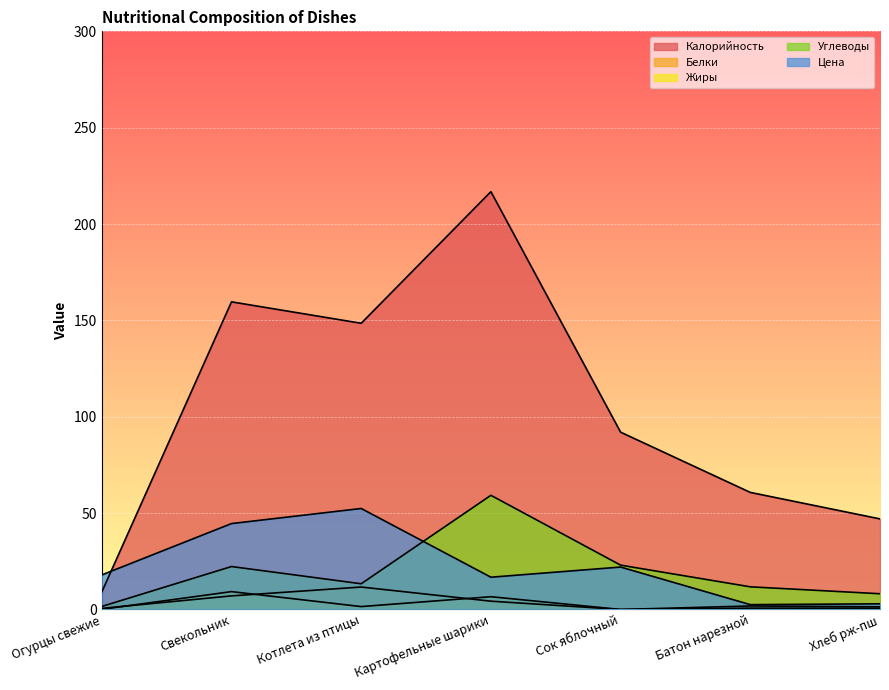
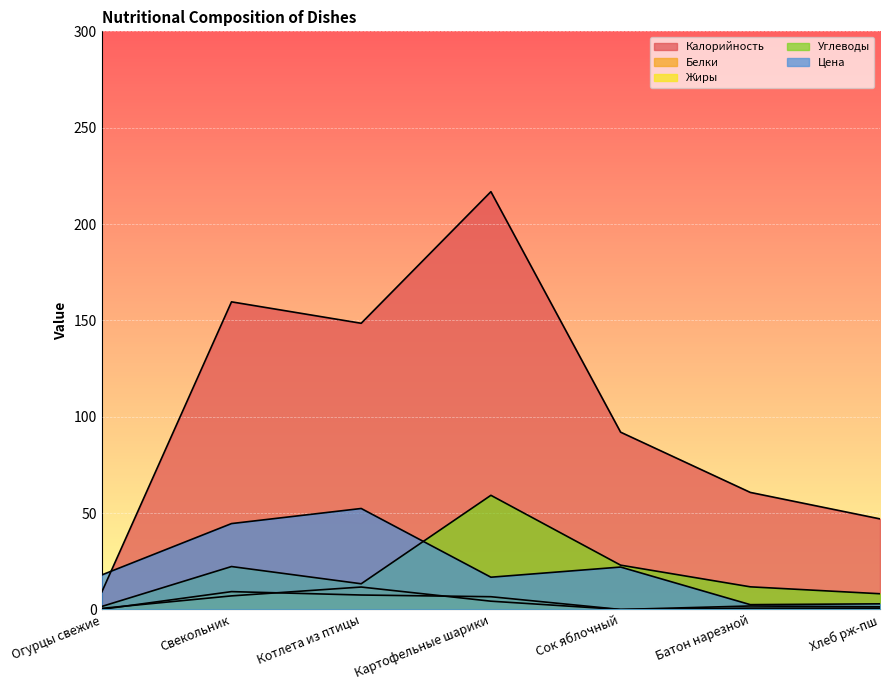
  {
    "Калорийность": {
      "Огурцы свежие": 9,
      "Свекольник": 160,
      "Котлета из птицы": 149,
      "Картофельные шарики": 217,
      "Сок яблочный": 92,
      "Батон нарезной": 61,
      "Хлеб рж-пш": 47
    },
    "Белки": {
      "Свекольник": 7,
      "Котлета из птицы": 12,
      "Картофельные шарики": 4
    },
    "Жиры": {
      "Свекольник": 9,
-     "Котлета из птицы": 2,
+     "Котлета из птицы": 8,
      "Картофельные шарики": 7
    },
    "Углеводы": {
      "Свекольник": 22,
      "Котлета из птицы": 13,
      "Картофельные шарики": 59,
      "Батон нарезной": 12,
      "Хлеб рж-пш": 8
    },
    "Цена": {
      "Огурцы свежие": 18,
      "Свекольник": 45,
      "Котлета из птицы": 52,
      "Картофельные шарики": 17,
      "Хлеб рж-пш": 3
    }
  }
